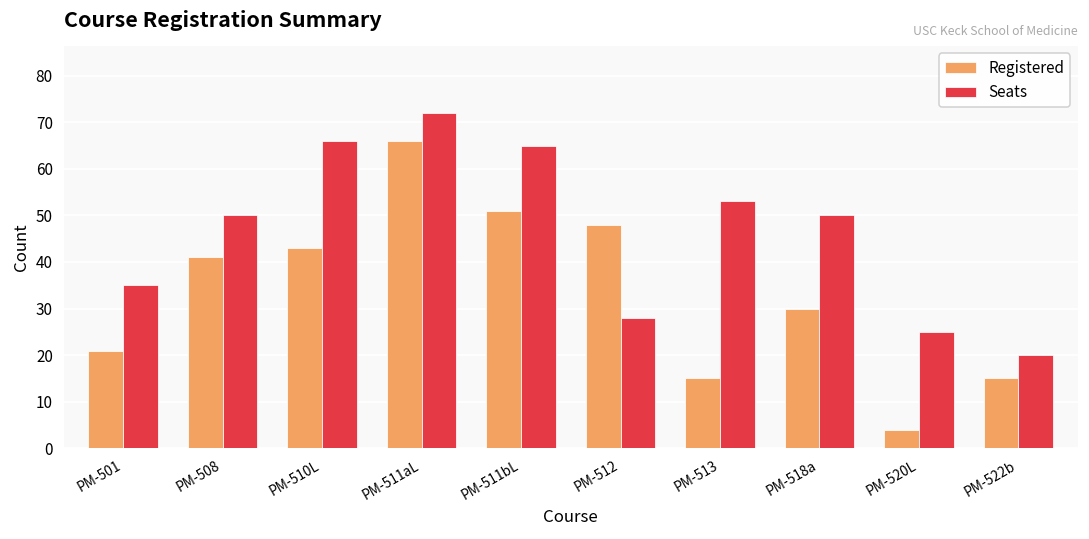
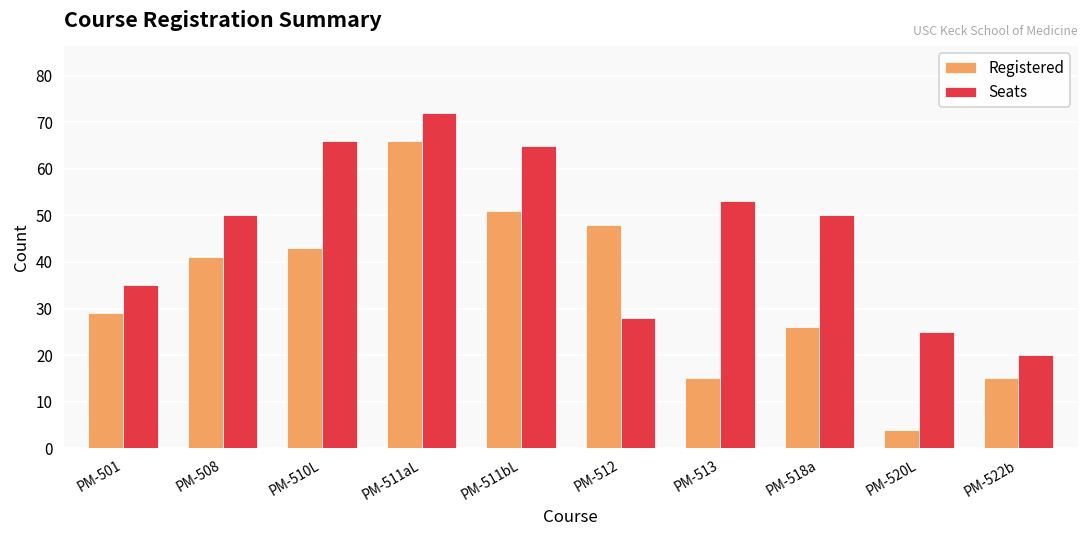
  {
    "Registered": {
-     "PM-501": 21,
+     "PM-501": 29,
      "PM-508": 41,
      "PM-510L": 43,
      "PM-511aL": 66,
      "PM-511bL": 51,
      "PM-512": 48,
      "PM-513": 15,
-     "PM-518a": 30,
+     "PM-518a": 26,
      "PM-520L": 4,
      "PM-522b": 15
    },
    "Seats": {
      "PM-501": 35,
      "PM-508": 50,
      "PM-510L": 66,
      "PM-511aL": 72,
      "PM-511bL": 65,
      "PM-512": 28,
      "PM-513": 53,
      "PM-518a": 50,
      "PM-520L": 25,
      "PM-522b": 20
    }
  }
